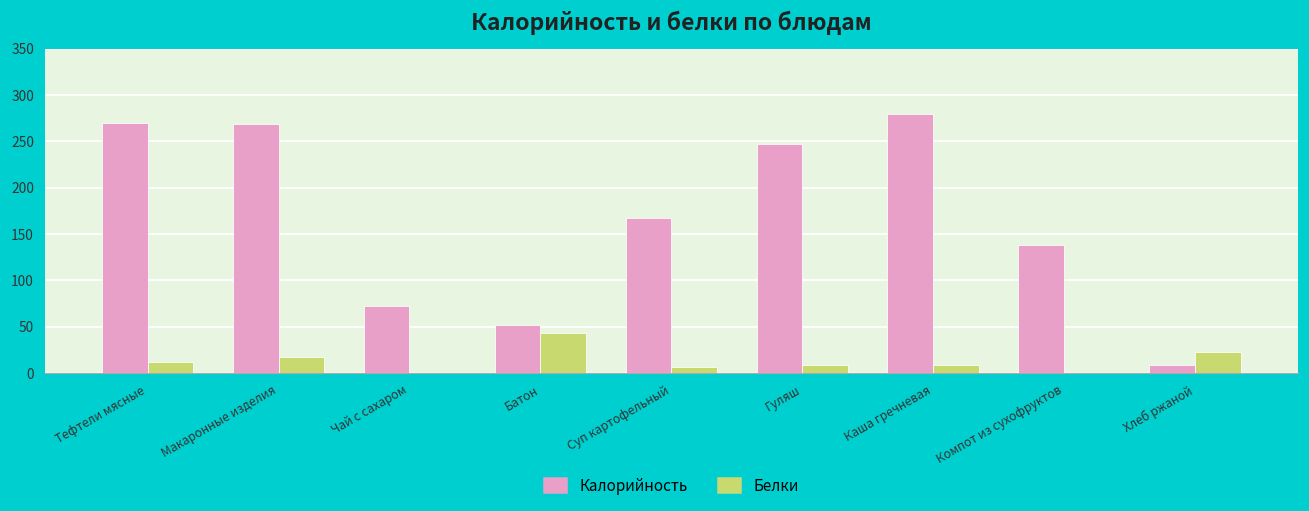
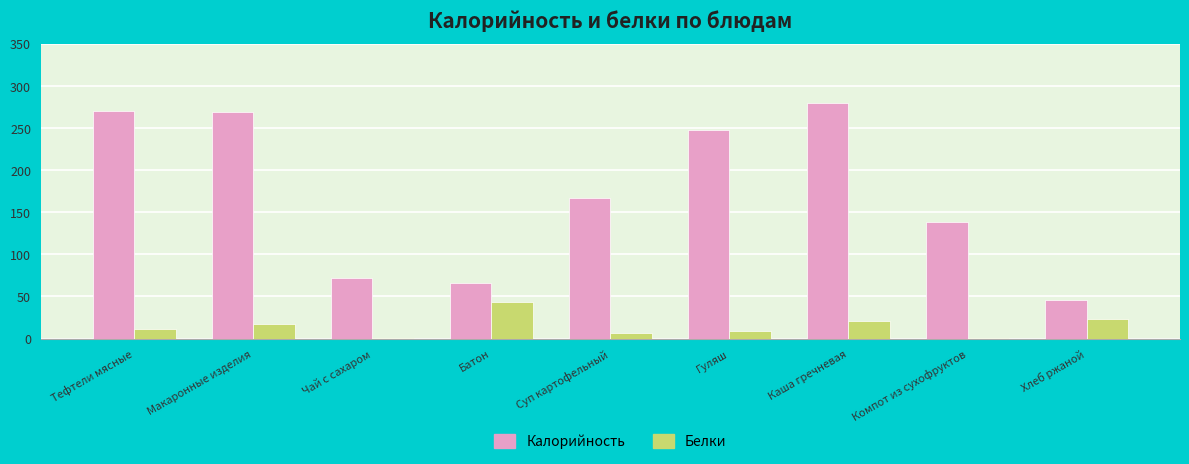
  {
    "Калорийность": {
      "Тефтели мясные": 270,
      "Макаронные изделия": 270,
      "Чай с сахаром": 70,
-     "Батон": 50,
+     "Батон": 70,
      "Суп картофельный": 170,
      "Гуляш": 250,
      "Каша гречневая": 280,
      "Компот из сухофруктов": 140,
-     "Хлеб ржаной": 10
+     "Хлеб ржаной": 50
    },
    "Белки": {
      "Тефтели мясные": 10,
      "Макаронные изделия": 20,
      "Батон": 40,
      "Суп картофельный": 10,
      "Гуляш": 10,
-     "Каша гречневая": 10,
+     "Каша гречневая": 20,
      "Хлеб ржаной": 20
    }
  }
